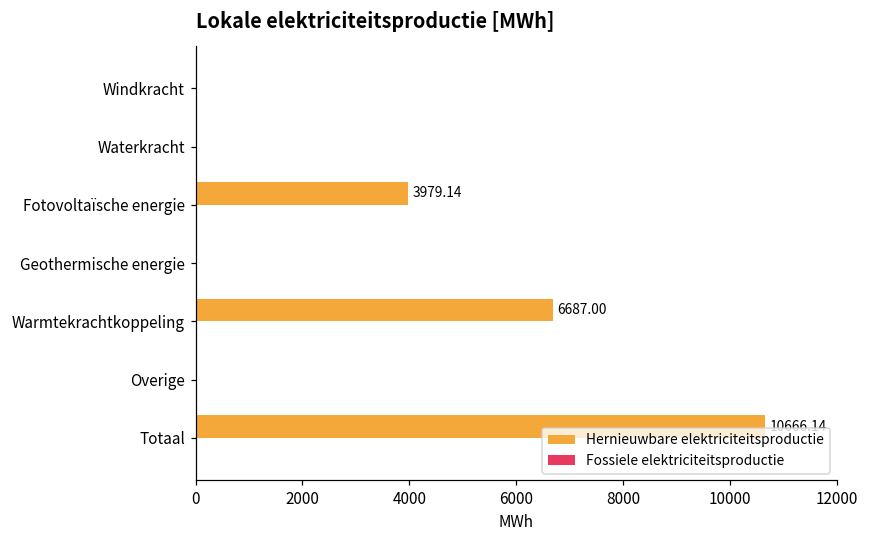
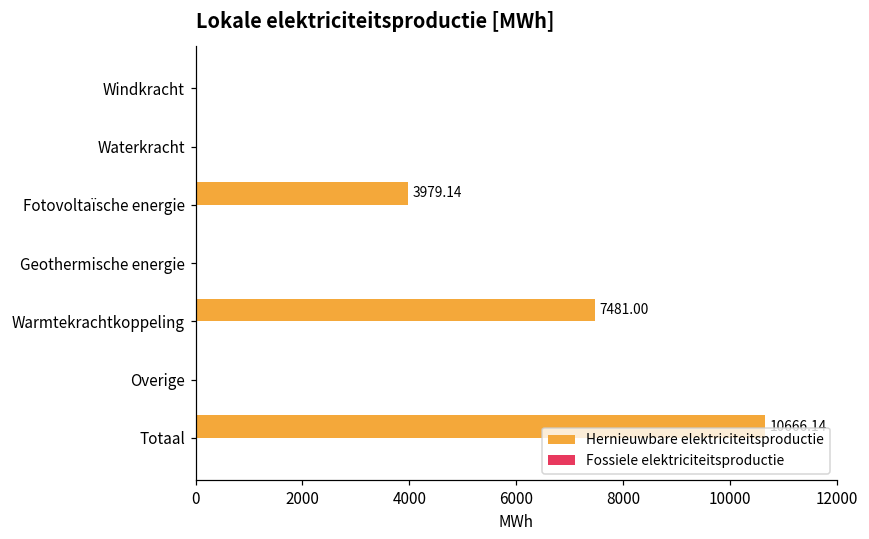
  {
    "Hernieuwbare elektriciteitsproductie": {
      "Fotovoltaïsche energie": 3979.14,
-     "Warmtekrachtkoppeling": 6687.00
+     "Warmtekrachtkoppeling": 7481.00
    },
    "Fossiele elektriciteitsproductie": {
      "Windkracht": 0,
      "Waterkracht": 0,
      "Fotovoltaïsche energie": 0,
      "Geothermische energie": 0,
      "Warmtekrachtkoppeling": 0,
      "Overige": 0,
      "Totaal": 0
    }
  }
